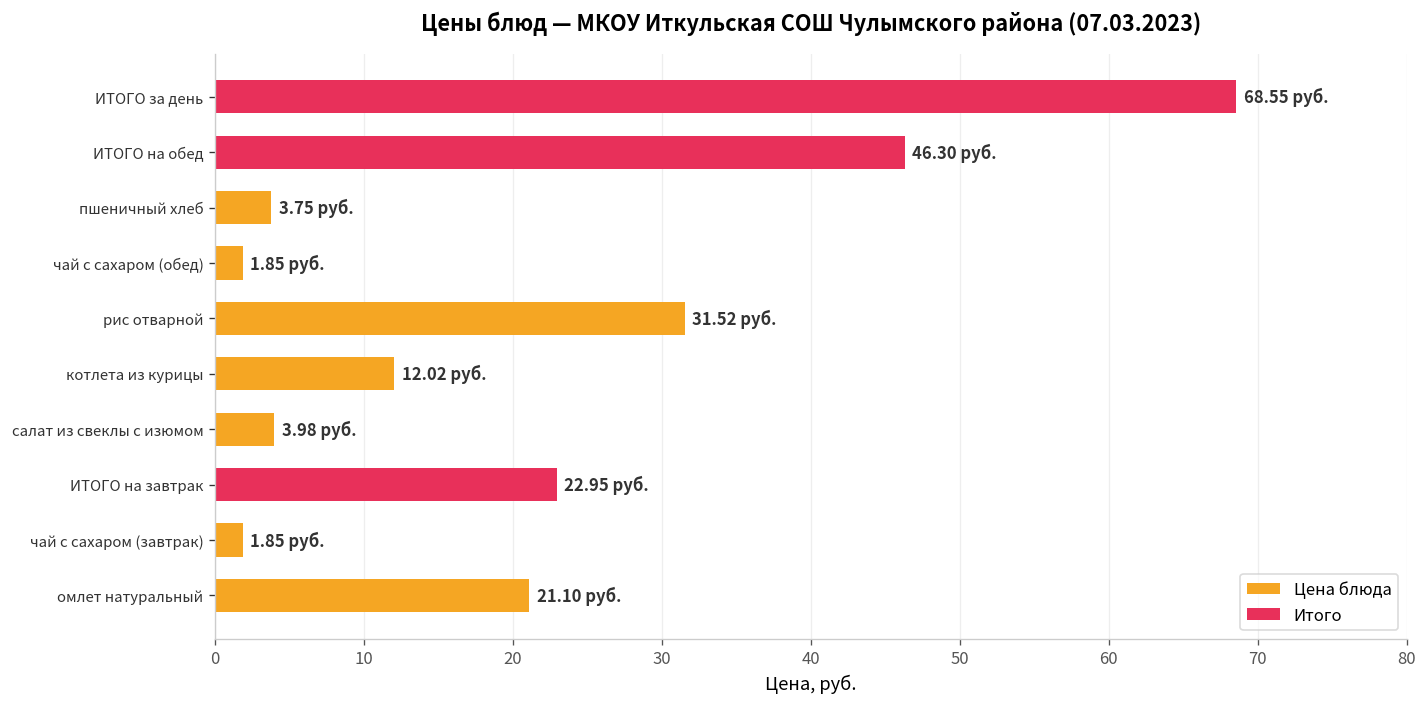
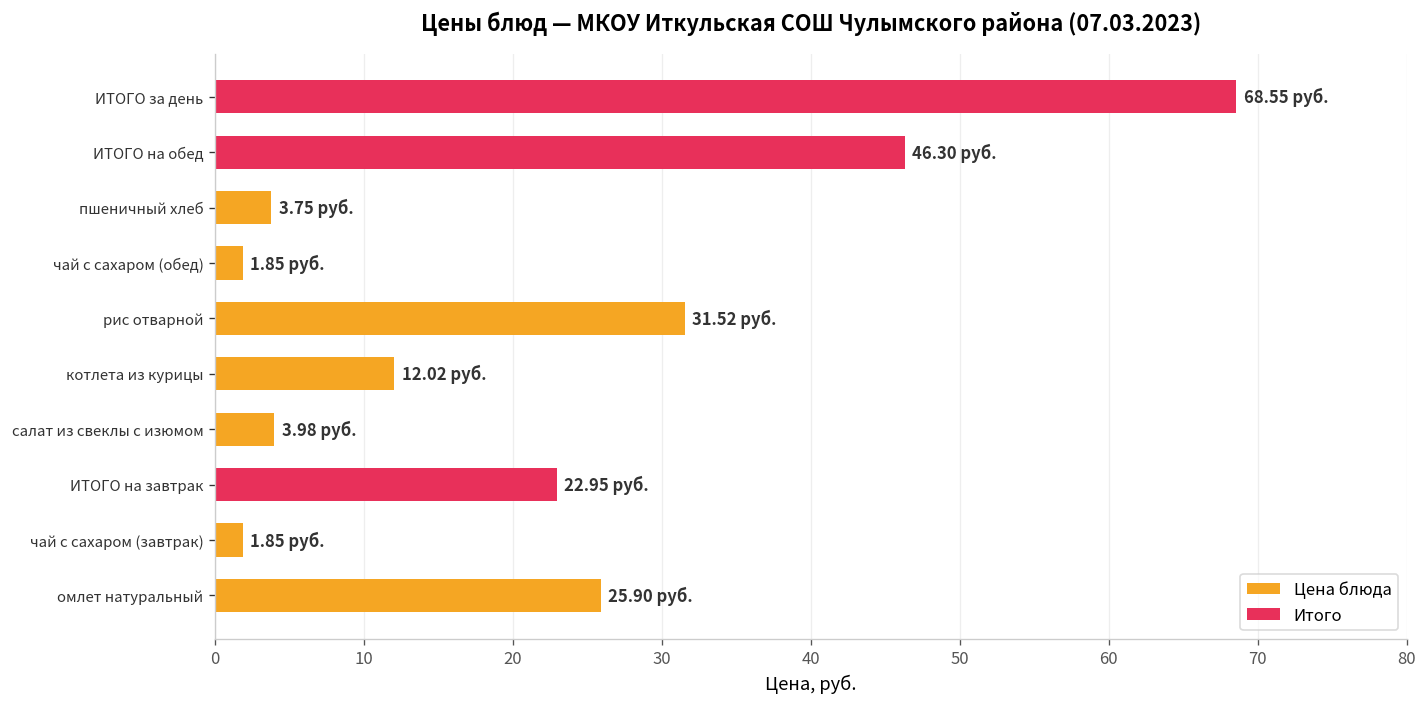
  {
    "Цена блюда": {
      "пшеничный хлеб": 3.75,
      "чай с сахаром (обед)": 1.85,
      "рис отварной": 31.52,
      "котлета из курицы": 12.02,
      "салат из свеклы с изюмом": 3.98,
      "чай с сахаром (завтрак)": 1.85,
-     "омлет натуральный": 21.10
+     "омлет натуральный": 25.90
    },
    "Итого": {
      "ИТОГО за день": 68.55,
      "ИТОГО на обед": 46.30,
      "ИТОГО на завтрак": 22.95
    }
  }
